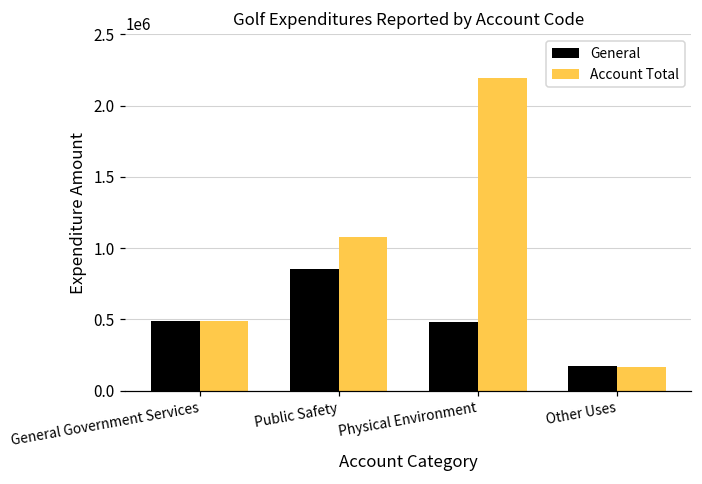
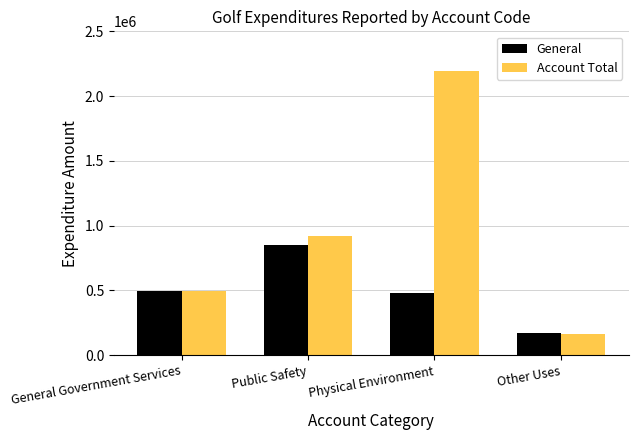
  {
    "General": {
      "General Government Services": 490000,
      "Public Safety": 850000,
      "Physical Environment": 480000,
      "Other Uses": 170000
    },
    "Account Total": {
      "General Government Services": 490000,
-     "Public Safety": 1080000,
+     "Public Safety": 920000,
      "Physical Environment": 2190000,
      "Other Uses": 170000
    }
  }
